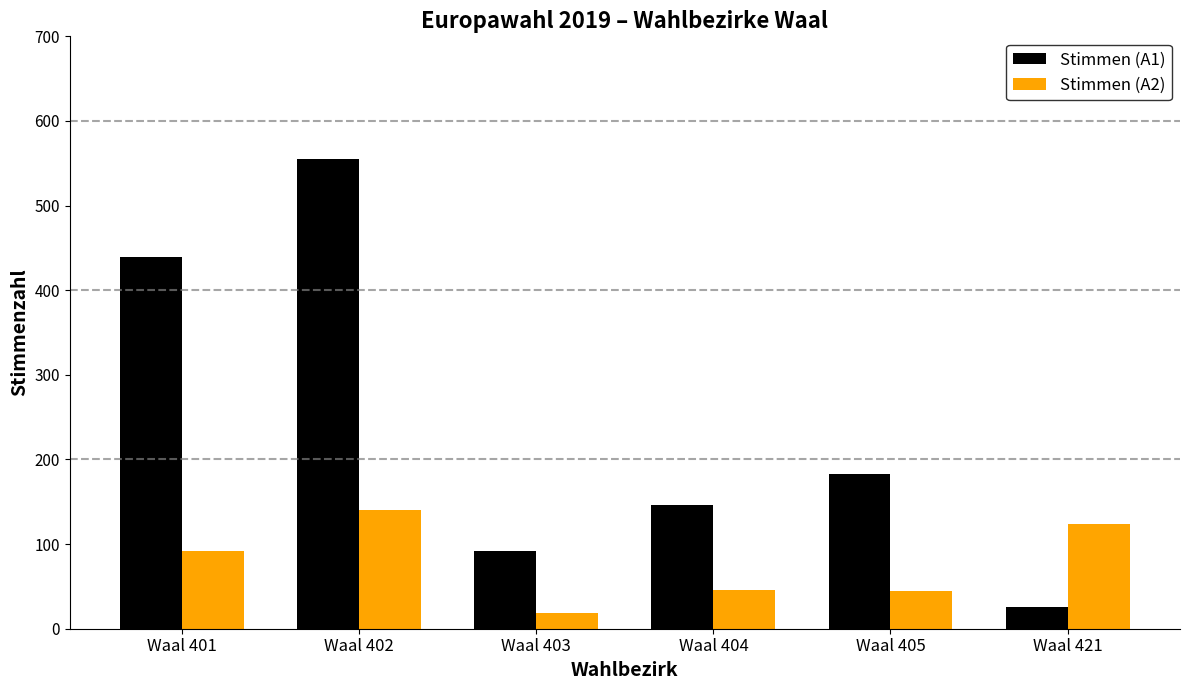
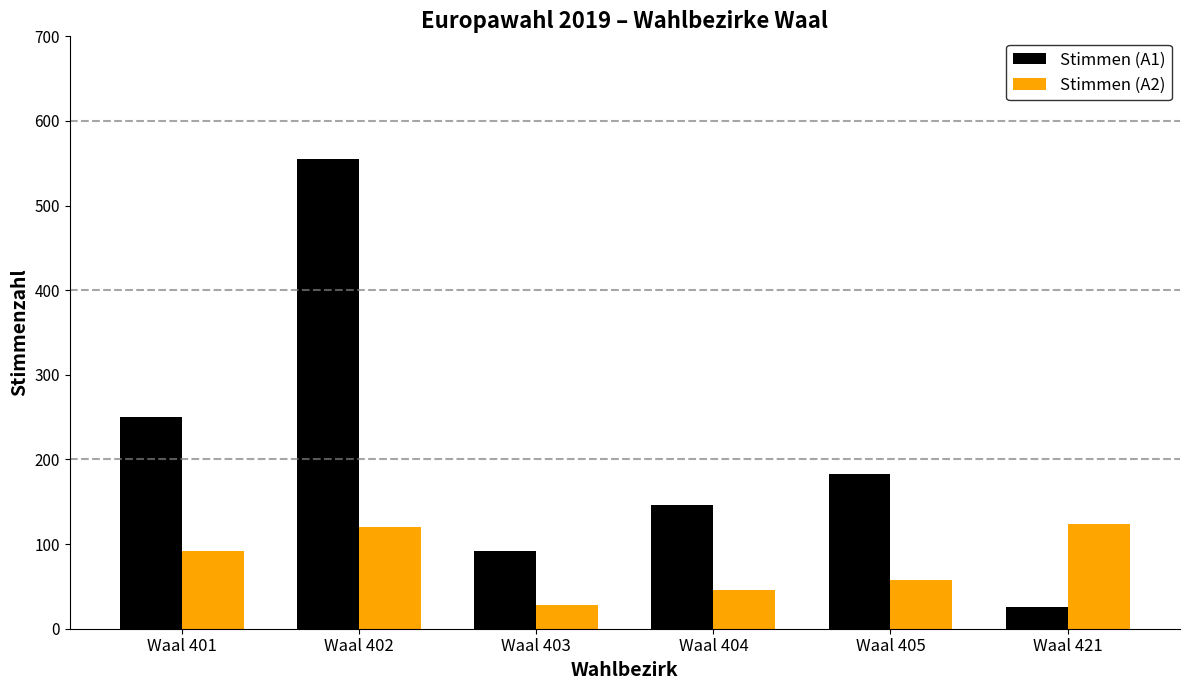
  {
    "Stimmen (A1)": {
-     "Waal 401": 440,
+     "Waal 401": 250,
      "Waal 402": 560,
      "Waal 403": 90,
      "Waal 404": 150,
      "Waal 405": 180,
      "Waal 421": 30
    },
    "Stimmen (A2)": {
      "Waal 401": 90,
-     "Waal 402": 140,
-     "Waal 403": 20,
+     "Waal 402": 120,
+     "Waal 403": 30,
      "Waal 404": 50,
-     "Waal 405": 50,
+     "Waal 405": 60,
      "Waal 421": 120
    }
  }
